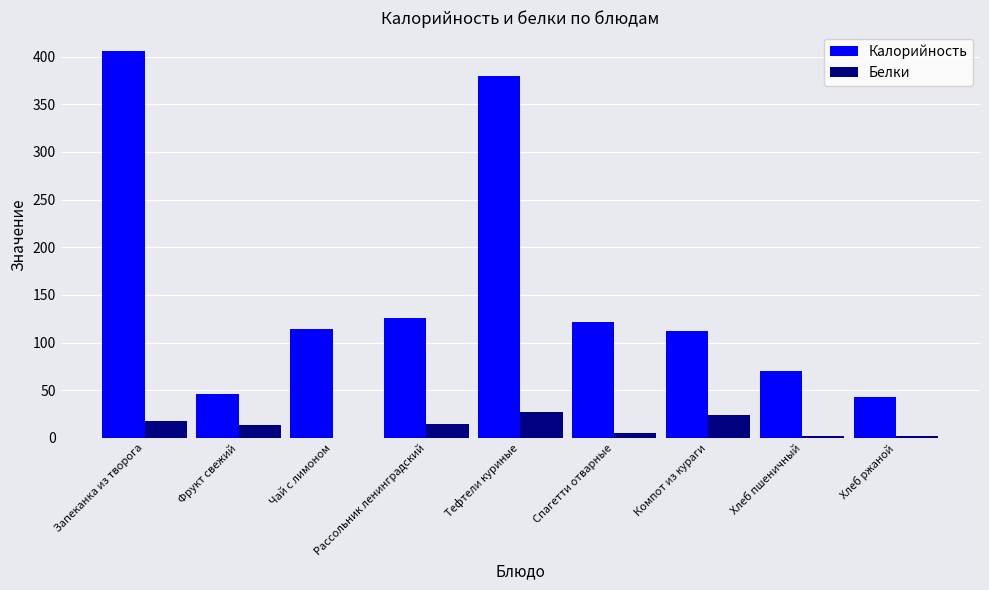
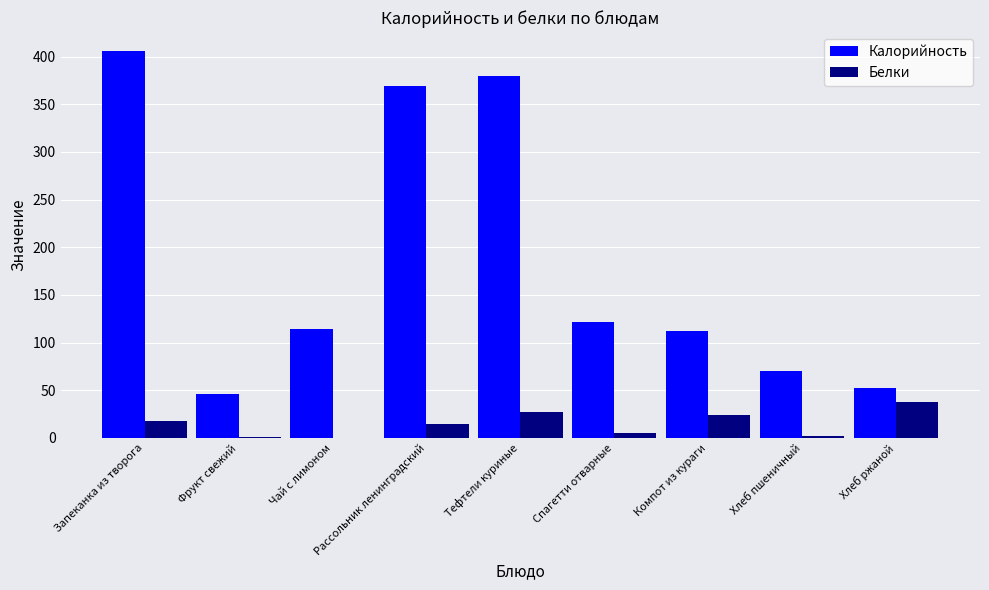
  {
    "Калорийность": {
      "Запеканка из творога": 410,
      "Фрукт свежий": 50,
      "Чай с лимоном": 110,
-     "Рассольник ленинградский": 130,
+     "Рассольник ленинградский": 370,
      "Тефтели куриные": 380,
      "Спагетти отварные": 120,
      "Компот из кураги": 110,
      "Хлеб пшеничный": 70,
-     "Хлеб ржаной": 40
+     "Хлеб ржаной": 50
    },
    "Белки": {
      "Запеканка из творога": 20,
-     "Фрукт свежий": 10,
+     "Фрукт свежий": 0,
      "Рассольник ленинградский": 10,
      "Тефтели куриные": 30,
      "Спагетти отварные": 10,
      "Компот из кураги": 20,
-     "Хлеб ржаной": 0
+     "Хлеб ржаной": 40
    }
  }
